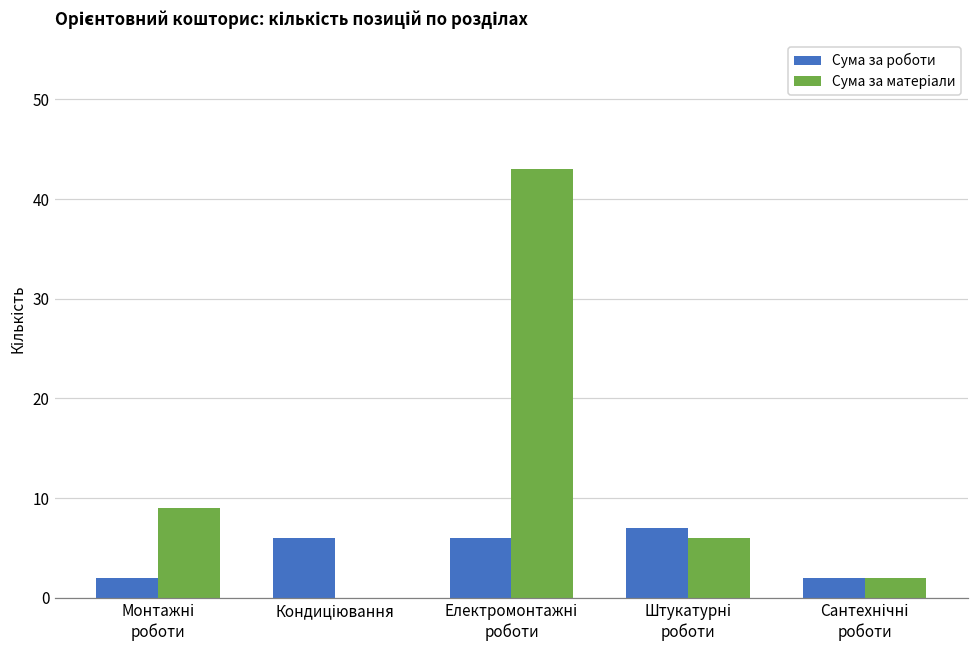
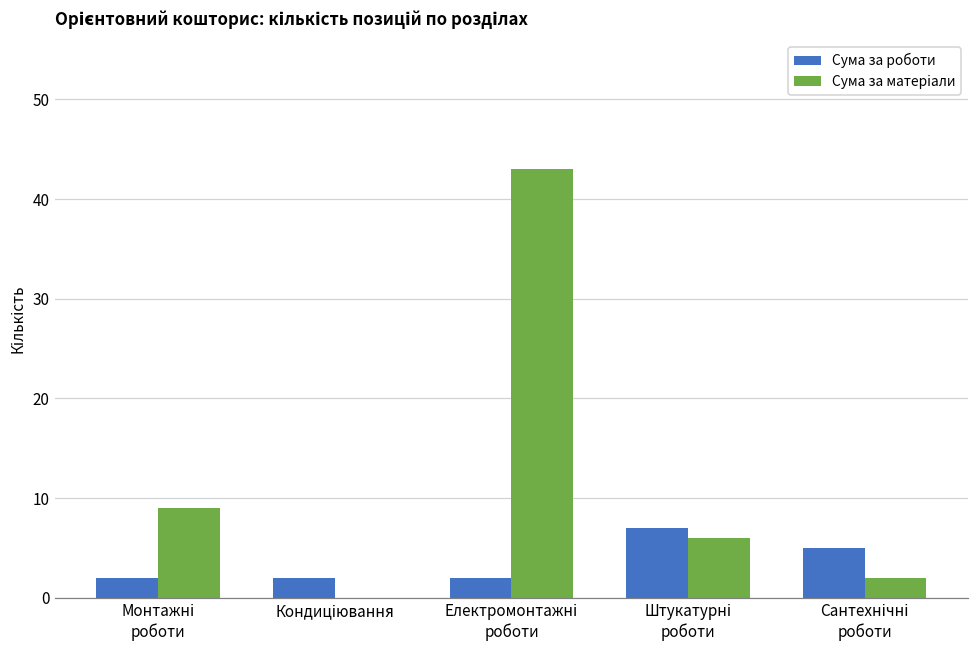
  {
    "Сума за роботи": {
      "Монтажні роботи": 2,
-     "Кондиціювання": 6,
-     "Електромонтажні роботи": 6,
+     "Кондиціювання": 2,
+     "Електромонтажні роботи": 2,
      "Штукатурні роботи": 7,
-     "Сантехнічні роботи": 2
+     "Сантехнічні роботи": 5
    },
    "Сума за матеріали": {
      "Монтажні роботи": 9,
      "Кондиціювання": 0,
      "Електромонтажні роботи": 43,
      "Штукатурні роботи": 6,
      "Сантехнічні роботи": 2
    }
  }
